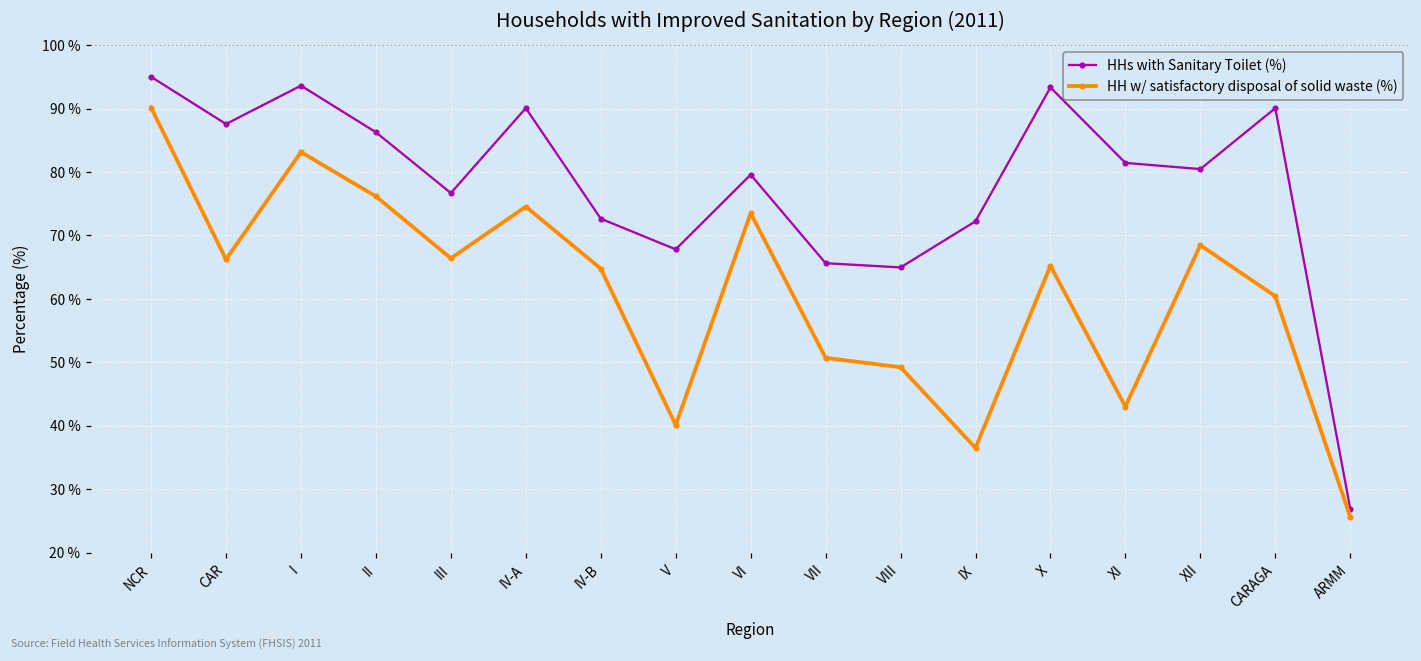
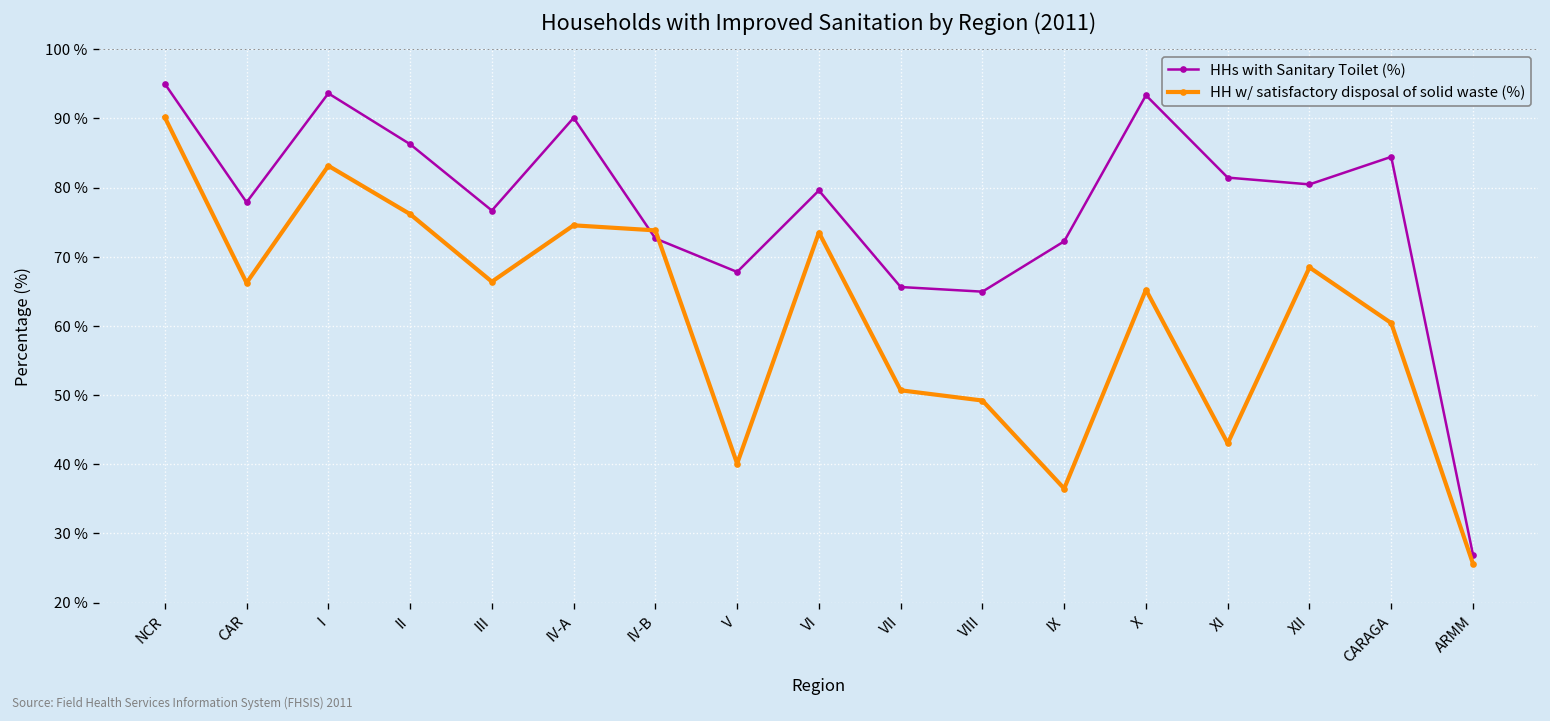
  {
    "HHs with Sanitary Toilet (%)": {
      "NCR": "95 %",
-     "CAR": "88 %",
+     "CAR": "78 %",
      "I": "94 %",
      "II": "86 %",
      "III": "77 %",
      "IV-A": "90 %",
      "IV-B": "73 %",
      "V": "68 %",
      "VI": "80 %",
      "VII": "66 %",
      "VIII": "65 %",
      "IX": "72 %",
      "X": "93 %",
      "XI": "81 %",
      "XII": "80 %",
-     "CARAGA": "90 %",
+     "CARAGA": "84 %",
      "ARMM": "27 %"
    },
    "HH w/ satisfactory disposal of solid waste (%)": {
      "NCR": "90 %",
      "CAR": "66 %",
      "I": "83 %",
      "II": "76 %",
      "III": "66 %",
      "IV-A": "75 %",
-     "IV-B": "65 %",
+     "IV-B": "74 %",
      "V": "40 %",
      "VI": "74 %",
      "VII": "51 %",
      "VIII": "49 %",
      "IX": "36 %",
      "X": "65 %",
      "XI": "43 %",
      "XII": "68 %",
      "CARAGA": "60 %",
      "ARMM": "26 %"
    }
  }
